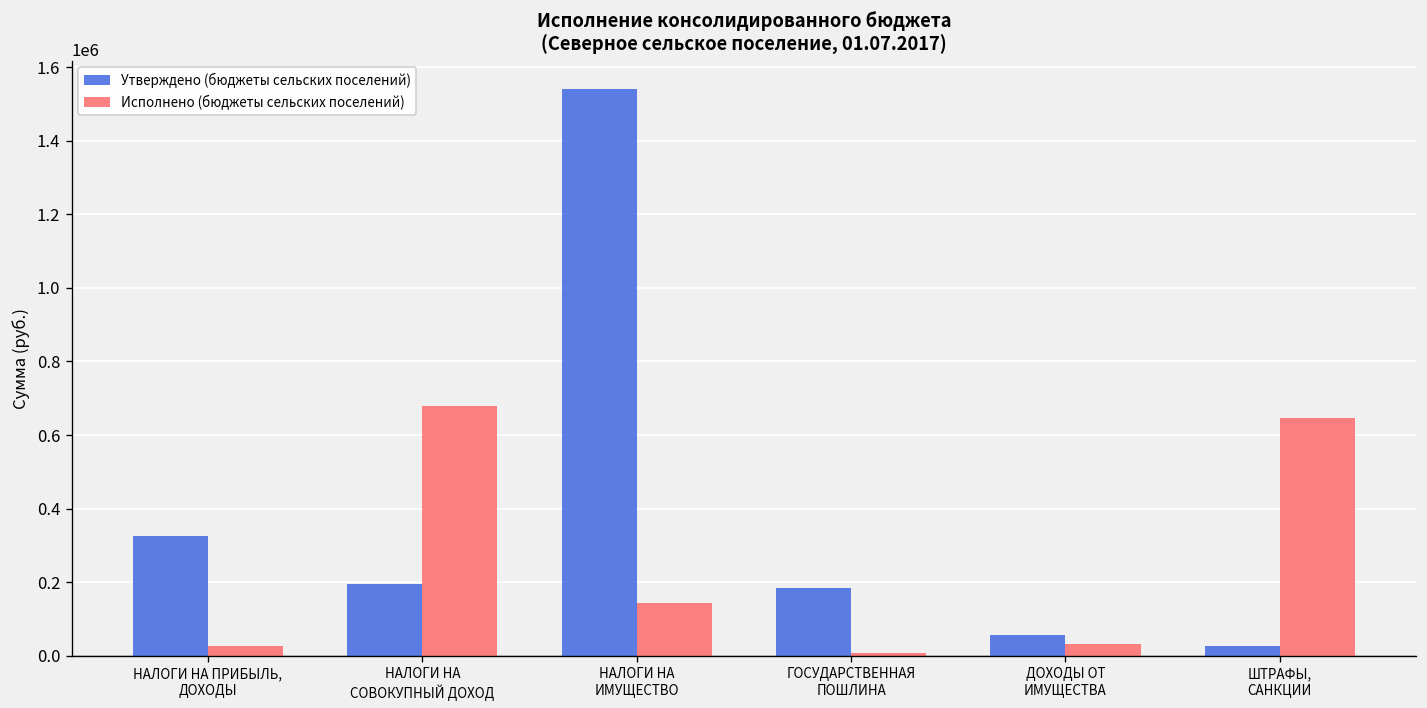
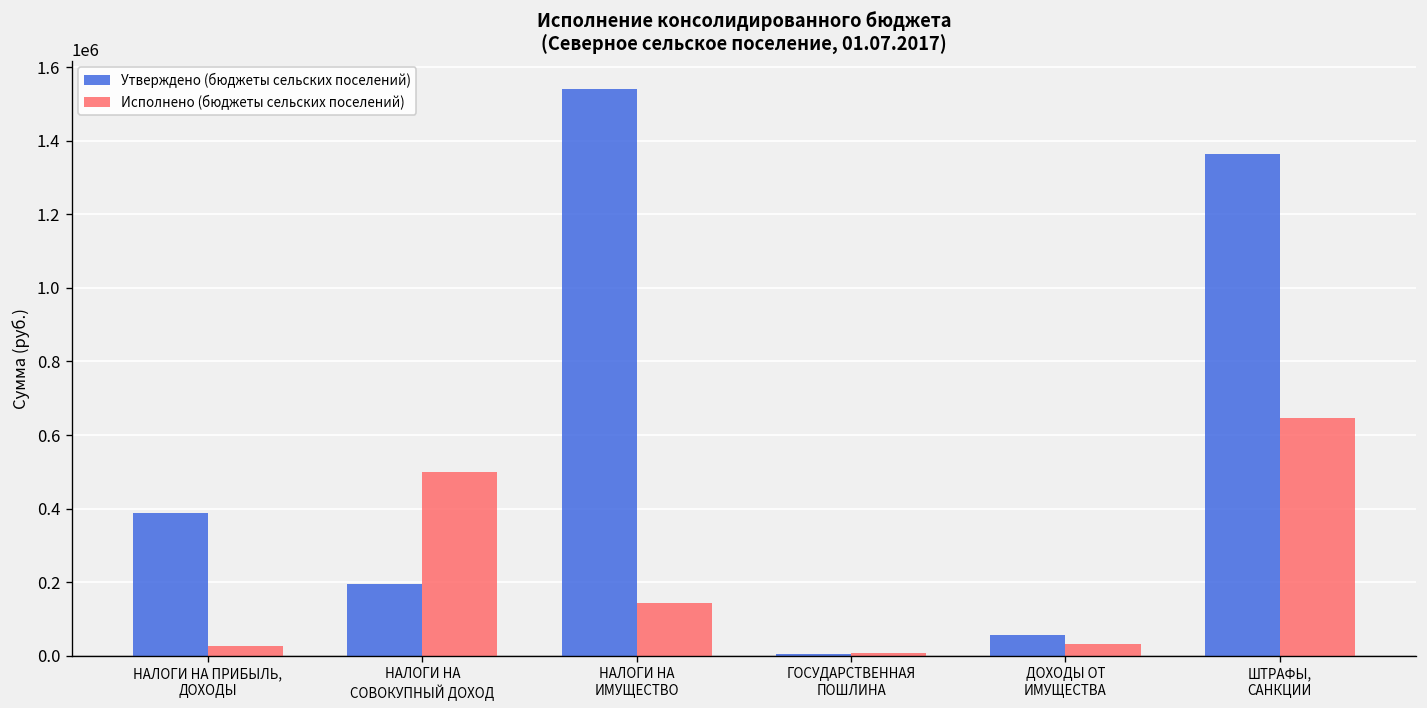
  {
    "Утверждено (бюджеты сельских поселений)": {
-     "НАЛОГИ НА ПРИБЫЛЬ, ДОХОДЫ": 320000,
+     "НАЛОГИ НА ПРИБЫЛЬ, ДОХОДЫ": 390000,
      "НАЛОГИ НА СОВОКУПНЫЙ ДОХОД": 200000,
      "НАЛОГИ НА ИМУЩЕСТВО": 1540000,
-     "ГОСУДАРСТВЕННАЯ ПОШЛИНА": 180000,
+     "ГОСУДАРСТВЕННАЯ ПОШЛИНА": 0,
      "ДОХОДЫ ОТ ИМУЩЕСТВА": 60000,
-     "ШТРАФЫ, САНКЦИИ": 30000
+     "ШТРАФЫ, САНКЦИИ": 1360000
    },
    "Исполнено (бюджеты сельских поселений)": {
      "НАЛОГИ НА ПРИБЫЛЬ, ДОХОДЫ": 30000,
-     "НАЛОГИ НА СОВОКУПНЫЙ ДОХОД": 680000,
+     "НАЛОГИ НА СОВОКУПНЫЙ ДОХОД": 500000,
      "НАЛОГИ НА ИМУЩЕСТВО": 140000,
      "ГОСУДАРСТВЕННАЯ ПОШЛИНА": 10000,
      "ДОХОДЫ ОТ ИМУЩЕСТВА": 30000,
      "ШТРАФЫ, САНКЦИИ": 650000
    }
  }
